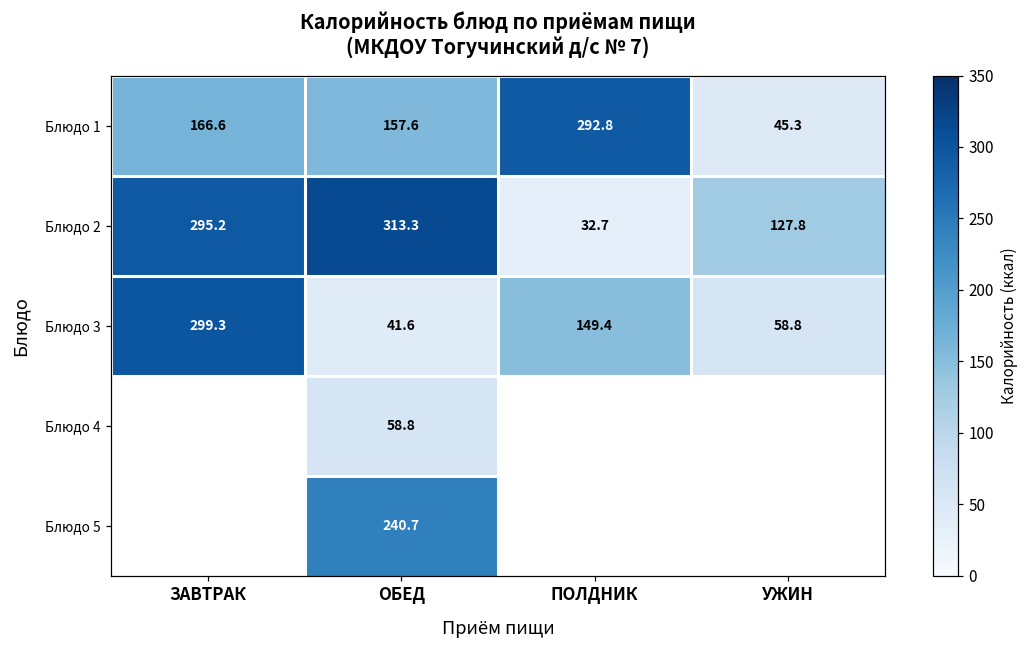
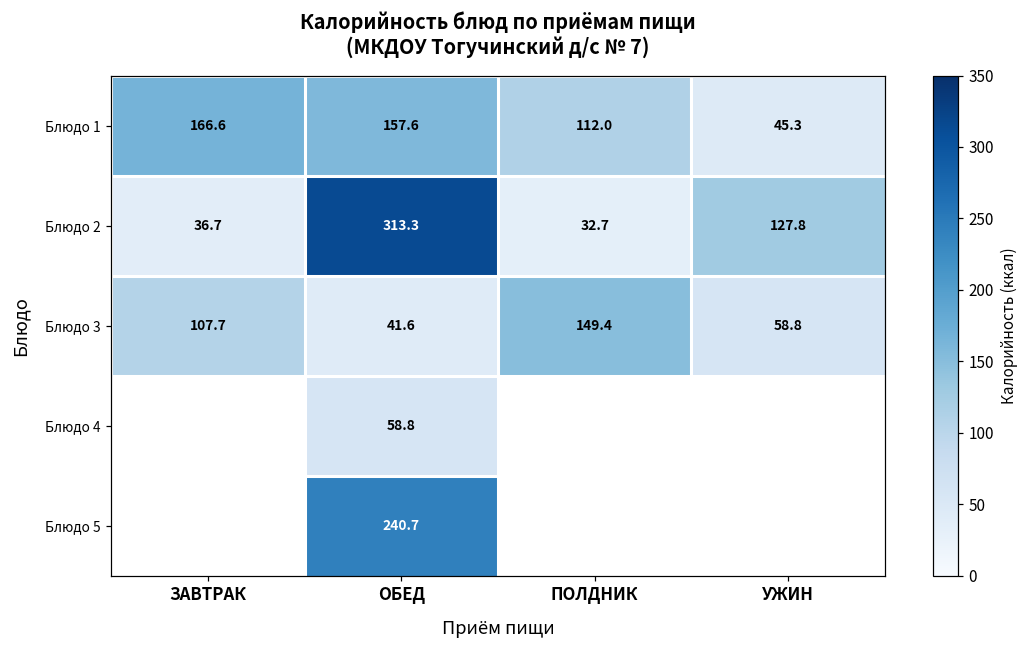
  {
    "Блюдо 1": {
      "ЗАВТРАК": 166.6,
      "ОБЕД": 157.6,
-     "ПОЛДНИК": 292.8,
+     "ПОЛДНИК": 112.0,
      "УЖИН": 45.3
    },
    "Блюдо 2": {
-     "ЗАВТРАК": 295.2,
+     "ЗАВТРАК": 36.7,
      "ОБЕД": 313.3,
      "ПОЛДНИК": 32.7,
      "УЖИН": 127.8
    },
    "Блюдо 3": {
-     "ЗАВТРАК": 299.3,
+     "ЗАВТРАК": 107.7,
      "ОБЕД": 41.6,
      "ПОЛДНИК": 149.4,
      "УЖИН": 58.8
    },
    "Блюдо 4": {
      "ОБЕД": 58.8
    },
    "Блюдо 5": {
      "ОБЕД": 240.7
    }
  }
